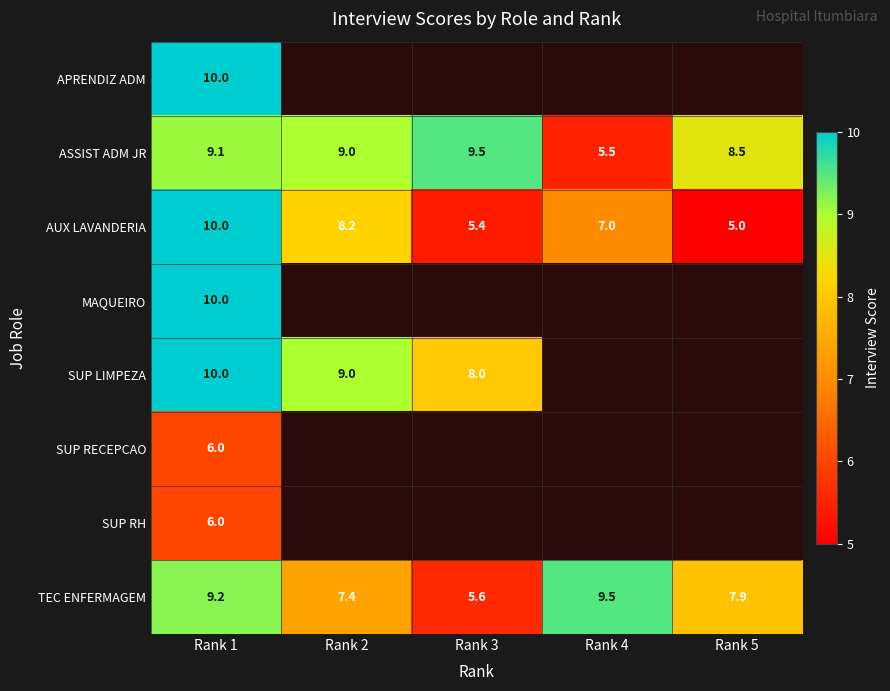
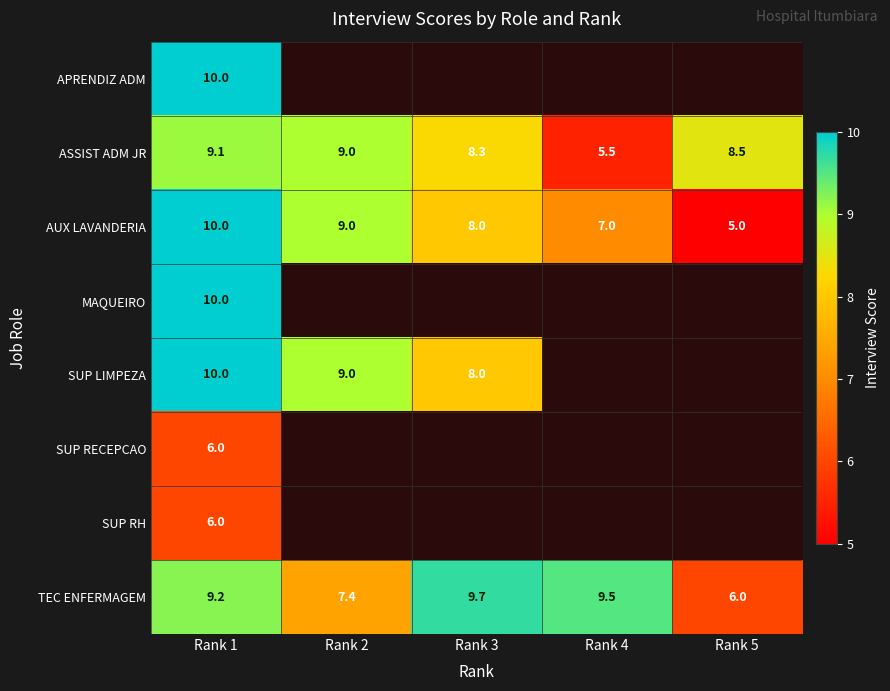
  {
    "APRENDIZ ADM": {
      "Rank 1": 10.0
    },
    "ASSIST ADM JR": {
      "Rank 1": 9.1,
      "Rank 2": 9.0,
-     "Rank 3": 9.5,
+     "Rank 3": 8.3,
      "Rank 4": 5.5,
      "Rank 5": 8.5
    },
    "AUX LAVANDERIA": {
      "Rank 1": 10.0,
-     "Rank 2": 8.2,
-     "Rank 3": 5.4,
+     "Rank 2": 9.0,
+     "Rank 3": 8.0,
      "Rank 4": 7.0,
      "Rank 5": 5.0
    },
    "MAQUEIRO": {
      "Rank 1": 10.0
    },
    "SUP LIMPEZA": {
      "Rank 1": 10.0,
      "Rank 2": 9.0,
      "Rank 3": 8.0
    },
    "SUP RECEPCAO": {
      "Rank 1": 6.0
    },
    "SUP RH": {
      "Rank 1": 6.0
    },
    "TEC ENFERMAGEM": {
      "Rank 1": 9.2,
      "Rank 2": 7.4,
-     "Rank 3": 5.6,
+     "Rank 3": 9.7,
      "Rank 4": 9.5,
-     "Rank 5": 7.9
+     "Rank 5": 6.0
    }
  }
